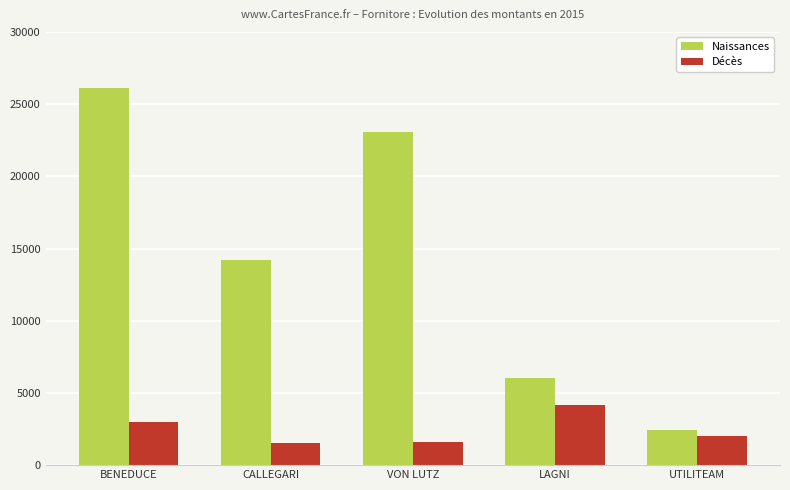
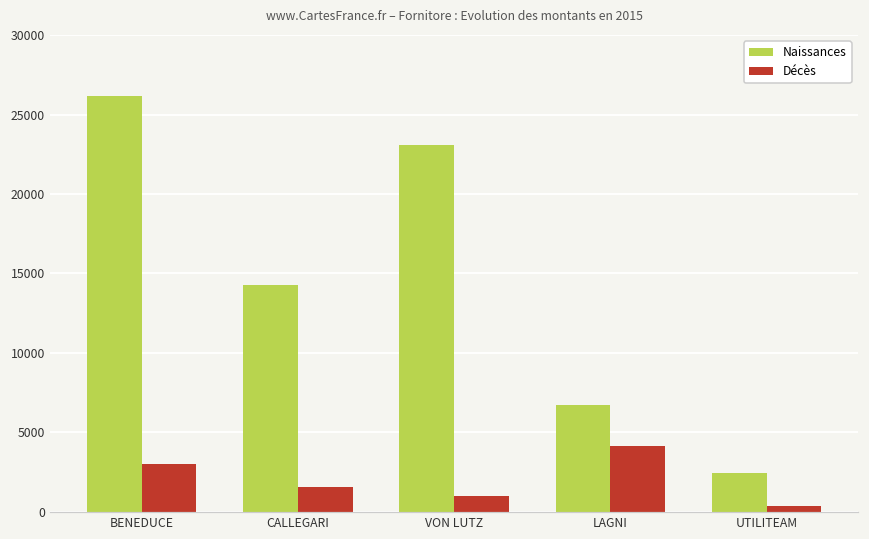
  {
    "Naissances": {
      "BENEDUCE": 26100,
      "CALLEGARI": 14200,
      "VON LUTZ": 23100,
-     "LAGNI": 6000,
+     "LAGNI": 6700,
      "UTILITEAM": 2500
    },
    "Décès": {
      "BENEDUCE": 3000,
      "CALLEGARI": 1600,
-     "VON LUTZ": 1600,
+     "VON LUTZ": 1000,
      "LAGNI": 4200,
-     "UTILITEAM": 2000
+     "UTILITEAM": 400
    }
  }
